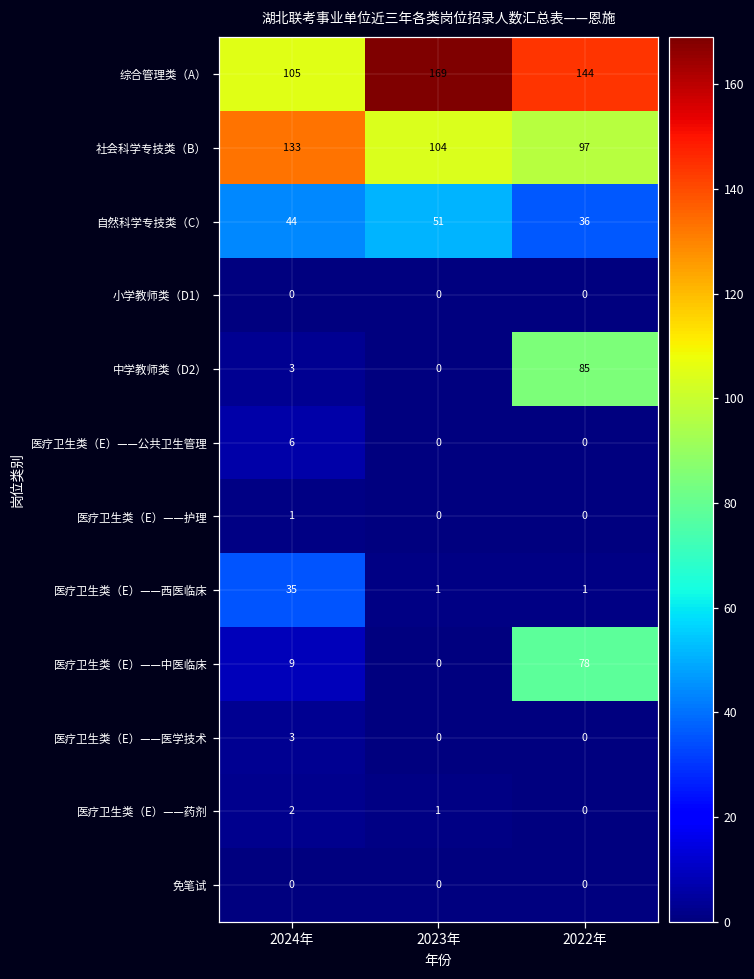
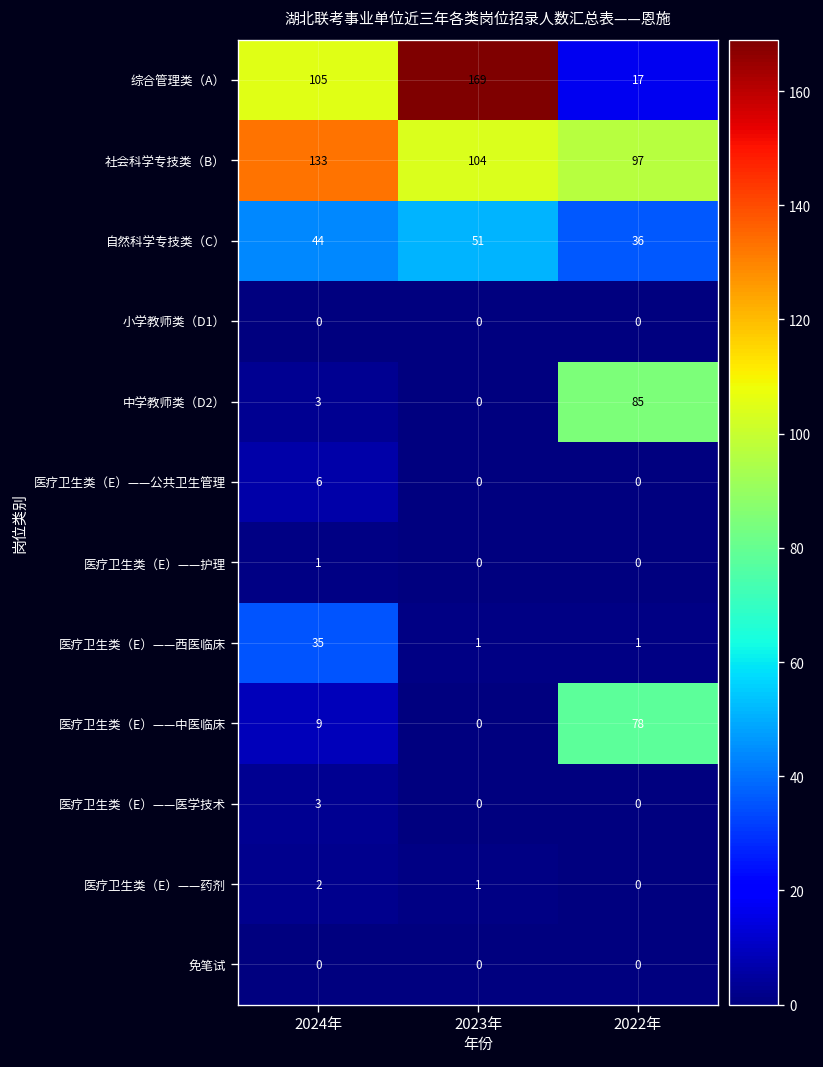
  {
    "综合管理类（A）": {
      "2024年": 105,
      "2023年": 169,
-     "2022年": 144
+     "2022年": 17
    },
    "社会科学专技类（B）": {
      "2024年": 133,
      "2023年": 104,
      "2022年": 97
    },
    "自然科学专技类（C）": {
      "2024年": 44,
      "2023年": 51,
      "2022年": 36
    },
    "小学教师类（D1）": {
      "2024年": 0,
      "2023年": 0,
      "2022年": 0
    },
    "中学教师类（D2）": {
      "2024年": 3,
      "2023年": 0,
      "2022年": 85
    },
    "医疗卫生类（E）——公共卫生管理": {
      "2024年": 6,
      "2023年": 0,
      "2022年": 0
    },
    "医疗卫生类（E）——护理": {
      "2024年": 1,
      "2023年": 0,
      "2022年": 0
    },
    "医疗卫生类（E）——西医临床": {
      "2024年": 35,
      "2023年": 1,
      "2022年": 1
    },
    "医疗卫生类（E）——中医临床": {
      "2024年": 9,
      "2023年": 0,
      "2022年": 78
    },
    "医疗卫生类（E）——医学技术": {
      "2024年": 3,
      "2023年": 0,
      "2022年": 0
    },
    "医疗卫生类（E）——药剂": {
      "2024年": 2,
      "2023年": 1,
      "2022年": 0
    },
    "免笔试": {
      "2024年": 0,
      "2023年": 0,
      "2022年": 0
    }
  }
